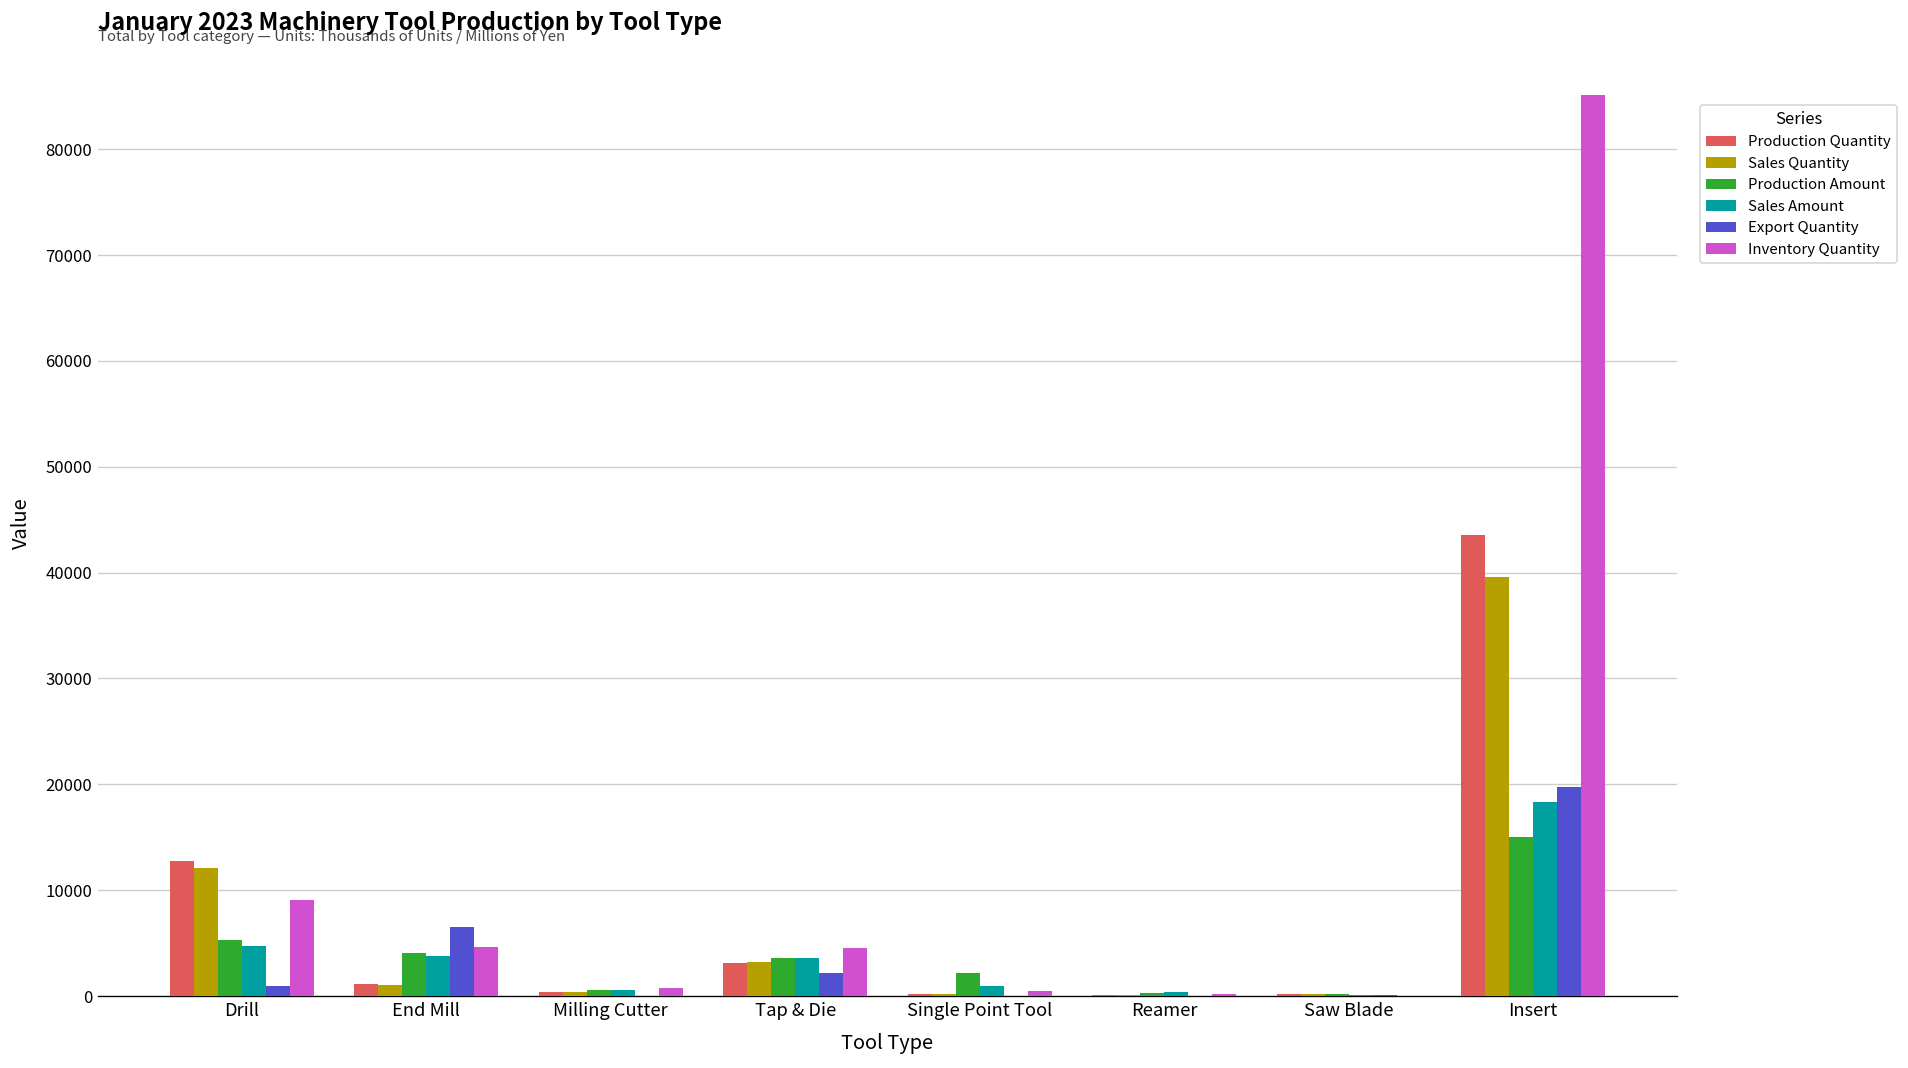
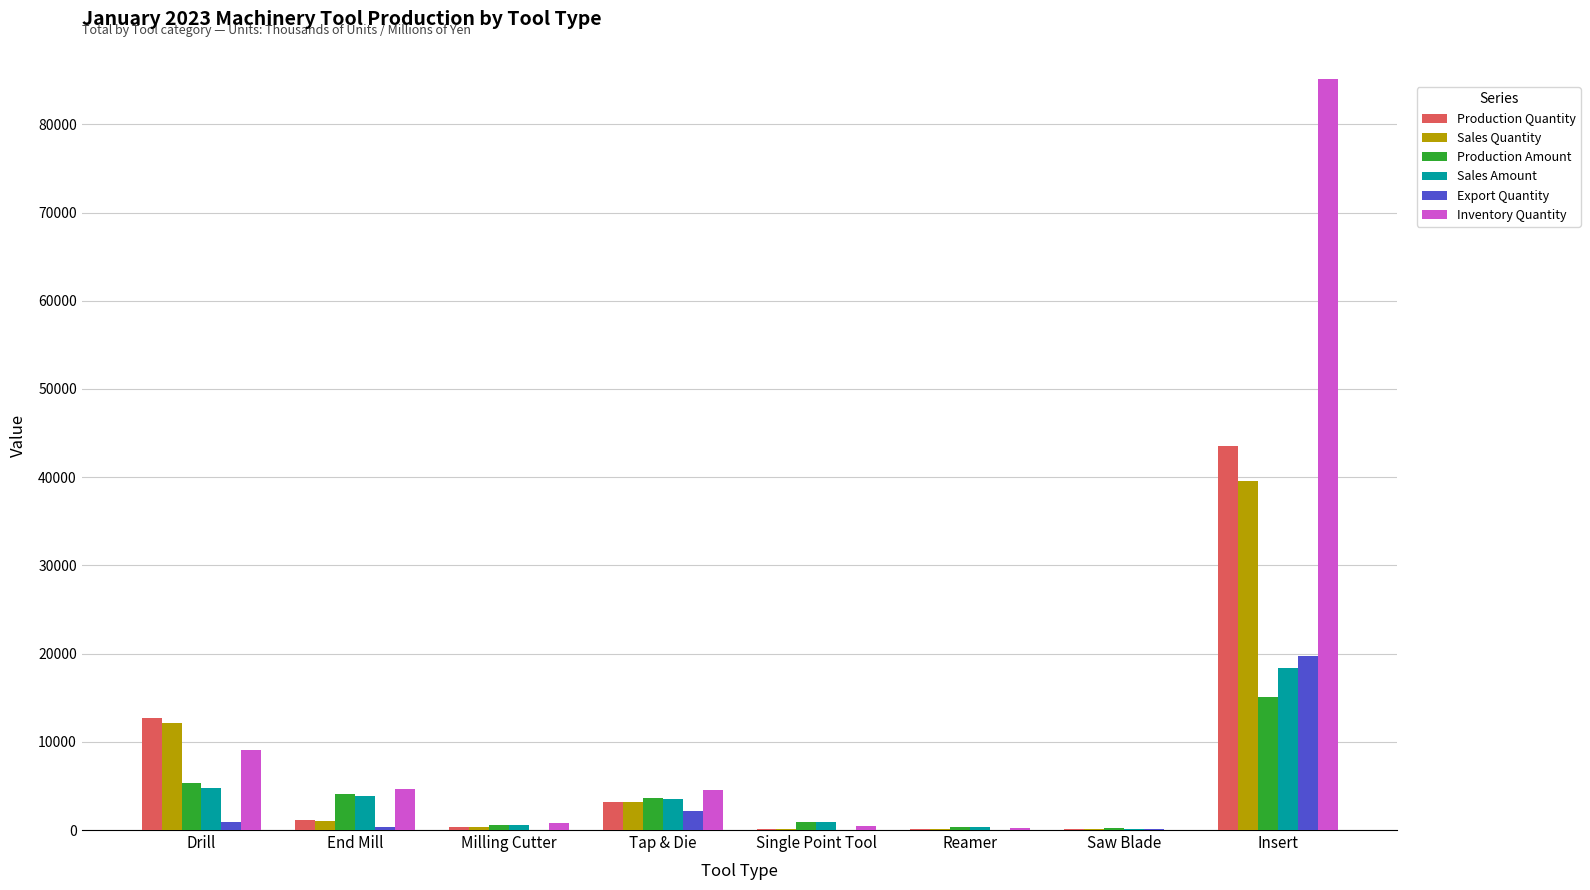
  {
    "Production Quantity": {
      "Drill": 13000,
      "End Mill": 1000,
      "Milling Cutter": 0,
      "Tap & Die": 3000,
      "Insert": 44000
    },
    "Sales Quantity": {
      "Drill": 12000,
      "End Mill": 1000,
      "Milling Cutter": 0,
      "Tap & Die": 3000,
      "Insert": 40000
    },
    "Production Amount": {
      "Drill": 5000,
      "End Mill": 4000,
      "Milling Cutter": 1000,
      "Tap & Die": 4000,
-     "Single Point Tool": 2000,
+     "Single Point Tool": 1000,
      "Reamer": 0,
      "Insert": 15000
    },
    "Sales Amount": {
      "Drill": 5000,
      "End Mill": 4000,
      "Milling Cutter": 1000,
      "Tap & Die": 4000,
      "Single Point Tool": 1000,
      "Reamer": 0,
      "Insert": 18000
    },
    "Export Quantity": {
      "Drill": 1000,
-     "End Mill": 7000,
+     "End Mill": 0,
      "Tap & Die": 2000,
      "Insert": 20000
    },
    "Inventory Quantity": {
      "Drill": 9000,
      "End Mill": 5000,
      "Milling Cutter": 1000,
      "Tap & Die": 5000,
      "Single Point Tool": 0,
      "Insert": 85000
    }
  }
